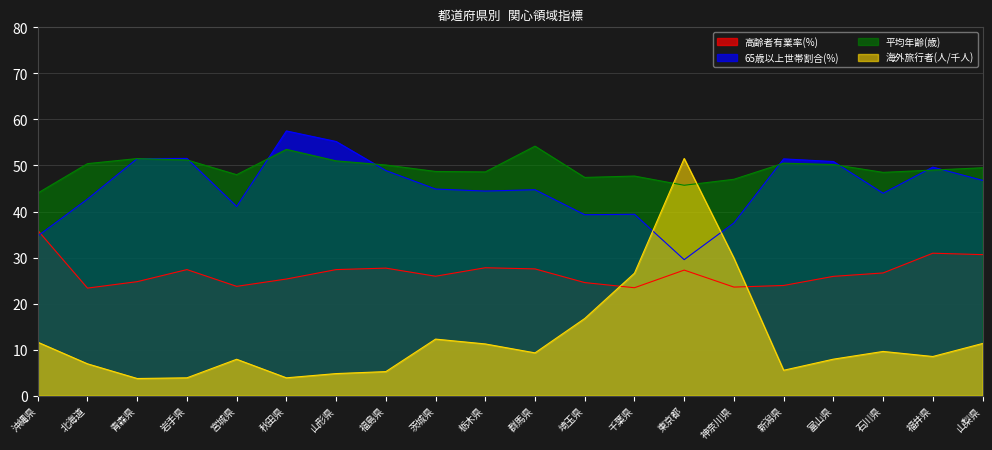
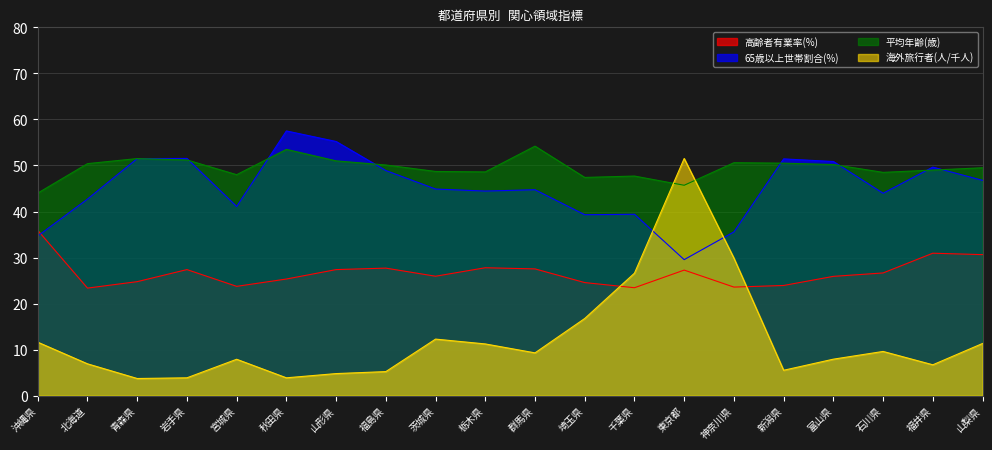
  {
    "高齢者有業率(%)": {
      "沖縄県": 36,
      "北海道": 23,
      "青森県": 25,
      "岩手県": 27,
      "宮城県": 24,
      "秋田県": 25,
      "山形県": 27,
      "福島県": 28,
      "茨城県": 26,
      "栃木県": 28,
      "群馬県": 28,
      "埼玉県": 25,
      "千葉県": 23,
      "東京都": 27,
      "神奈川県": 24,
      "新潟県": 24,
      "富山県": 26,
      "石川県": 27,
      "福井県": 31,
      "山梨県": 31
    },
    "65歳以上世帯割合(%)": {
      "沖縄県": 35,
      "北海道": 43,
      "宮城県": 41,
      "秋田県": 58,
      "山形県": 55,
      "福島県": 49,
      "茨城県": 45,
      "栃木県": 44,
      "群馬県": 45,
      "埼玉県": 39,
      "千葉県": 39,
      "東京都": 30,
-     "神奈川県": 38,
+     "神奈川県": 36,
      "新潟県": 51,
      "富山県": 51,
      "石川県": 44,
      "福井県": 50,
      "山梨県": 47
    },
    "平均年齢(歳)": {
      "沖縄県": 44,
      "北海道": 50,
      "宮城県": 48,
      "秋田県": 54,
      "山形県": 51,
      "福島県": 50,
      "茨城県": 49,
      "栃木県": 49,
      "群馬県": 54,
      "埼玉県": 47,
      "千葉県": 48,
      "東京都": 46,
-     "神奈川県": 47,
+     "神奈川県": 51,
      "新潟県": 51,
      "富山県": 50,
      "石川県": 49,
      "福井県": 49,
      "山梨県": 50
    },
    "海外旅行者(人/千人)": {
      "沖縄県": 12,
      "北海道": 7,
      "青森県": 4,
      "岩手県": 4,
      "宮城県": 8,
      "秋田県": 4,
      "山形県": 5,
      "福島県": 5,
      "茨城県": 12,
      "栃木県": 11,
      "群馬県": 9,
      "埼玉県": 17,
      "千葉県": 27,
      "東京都": 52,
      "神奈川県": 30,
      "新潟県": 6,
      "富山県": 8,
      "石川県": 10,
-     "福井県": 9,
+     "福井県": 7,
      "山梨県": 11
    }
  }
